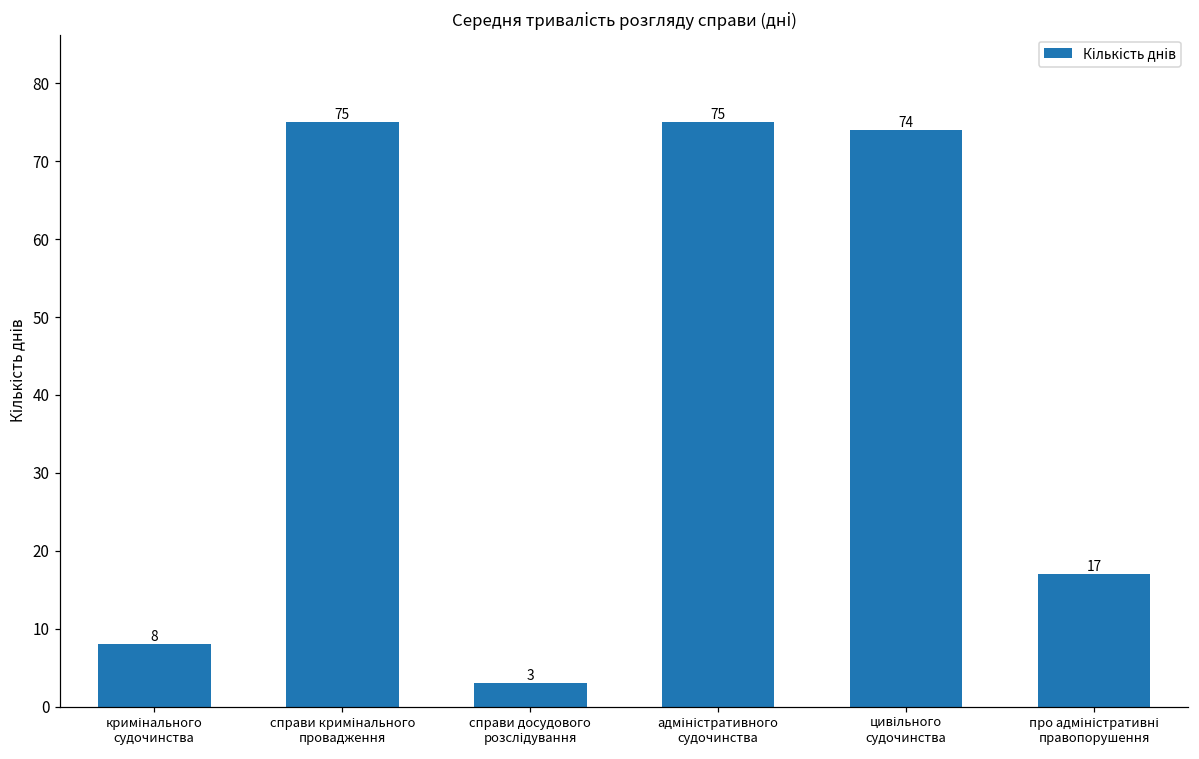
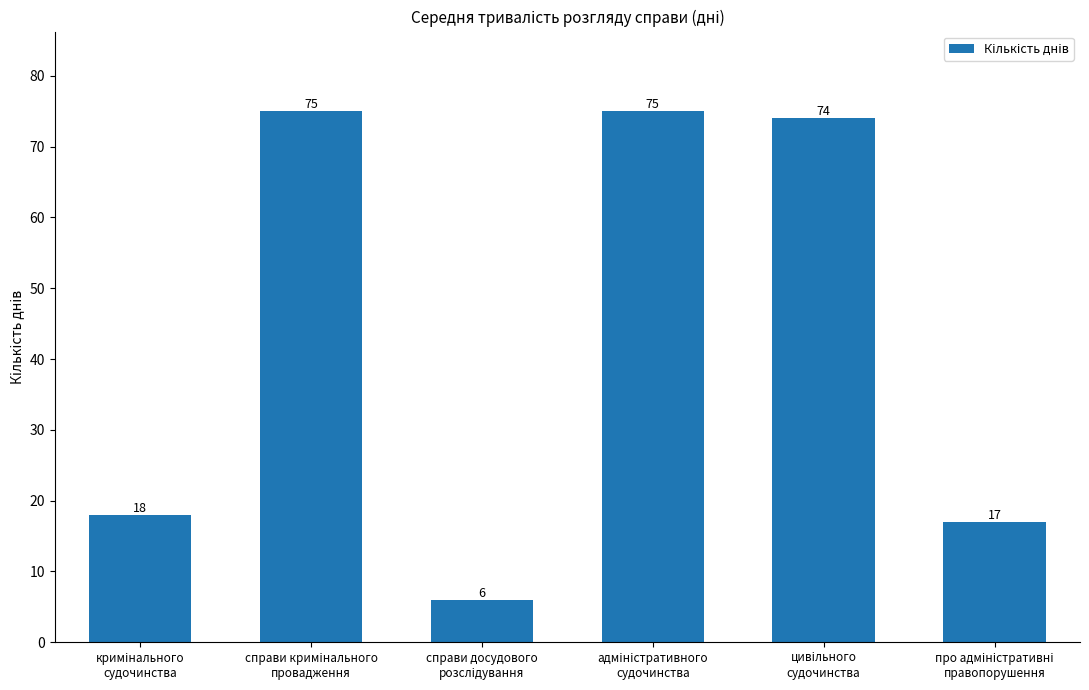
  {
-   "кримінального судочинства": 8,
+   "кримінального судочинства": 18,
    "справи кримінального провадження": 75,
-   "справи досудового розслідування": 3,
+   "справи досудового розслідування": 6,
    "адміністративного судочинства": 75,
    "цивільного судочинства": 74,
    "про адміністративні правопорушення": 17
  }
